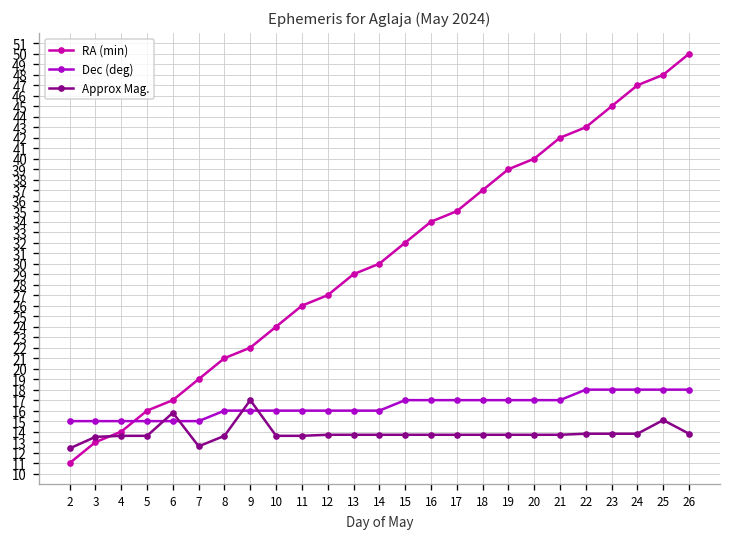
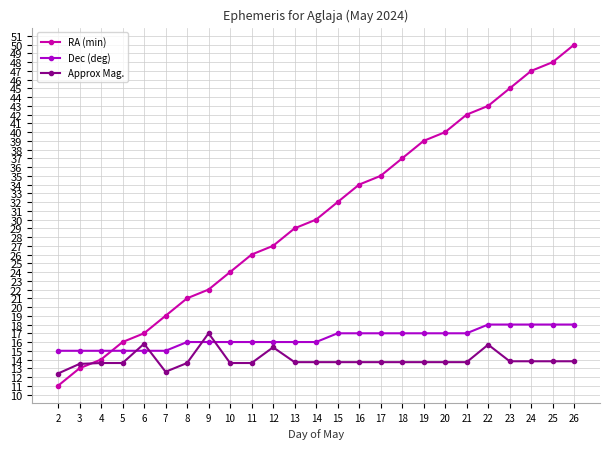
  {
    "Approx Mag.": {
      "2": 12,
      "3": 14,
      "4": 14,
      "5": 14,
      "6": 16,
      "7": 13,
      "8": 14,
      "9": 17,
      "10": 14,
      "11": 14,
-     "12": 14,
+     "12": 15,
      "13": 14,
      "14": 14,
      "15": 14,
      "16": 14,
      "17": 14,
      "18": 14,
      "19": 14,
      "20": 14,
      "21": 14,
-     "22": 14,
+     "22": 16,
      "23": 14,
      "24": 14,
-     "25": 15,
+     "25": 14,
      "26": 14
    }
  }
